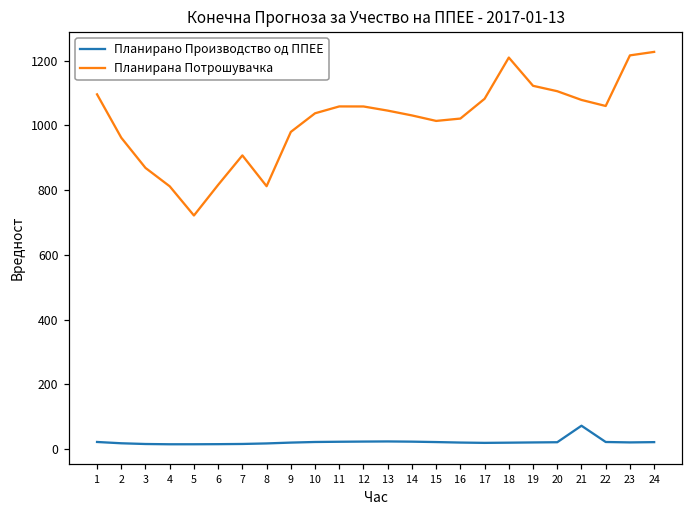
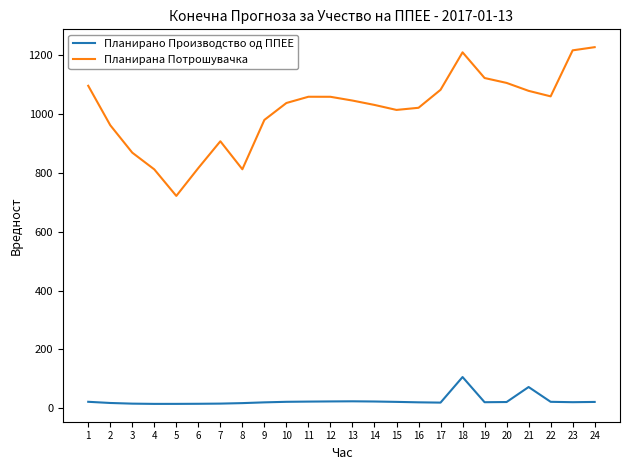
  {
    "Планирано Производство од ППЕЕ": {
      "1": 20,
      "2": 20,
      "3": 20,
      "4": 10,
      "5": 10,
      "6": 20,
      "7": 20,
      "8": 20,
      "9": 20,
      "10": 20,
      "11": 20,
      "12": 20,
      "13": 20,
      "14": 20,
      "15": 20,
      "16": 20,
      "17": 20,
-     "18": 20,
+     "18": 110,
      "19": 20,
      "20": 20,
      "21": 70,
      "22": 20,
      "23": 20,
      "24": 20
    },
    "Планирана Потрошувачка": {
      "1": 1100,
      "2": 960,
      "3": 870,
      "4": 810,
      "5": 720,
      "6": 820,
      "7": 910,
      "8": 810,
      "9": 980,
      "10": 1040,
      "11": 1060,
      "12": 1060,
      "13": 1050,
      "14": 1030,
      "15": 1010,
      "16": 1020,
      "17": 1080,
      "18": 1210,
      "19": 1120,
      "20": 1110,
      "21": 1080,
      "22": 1060,
      "23": 1220,
      "24": 1230
    }
  }
